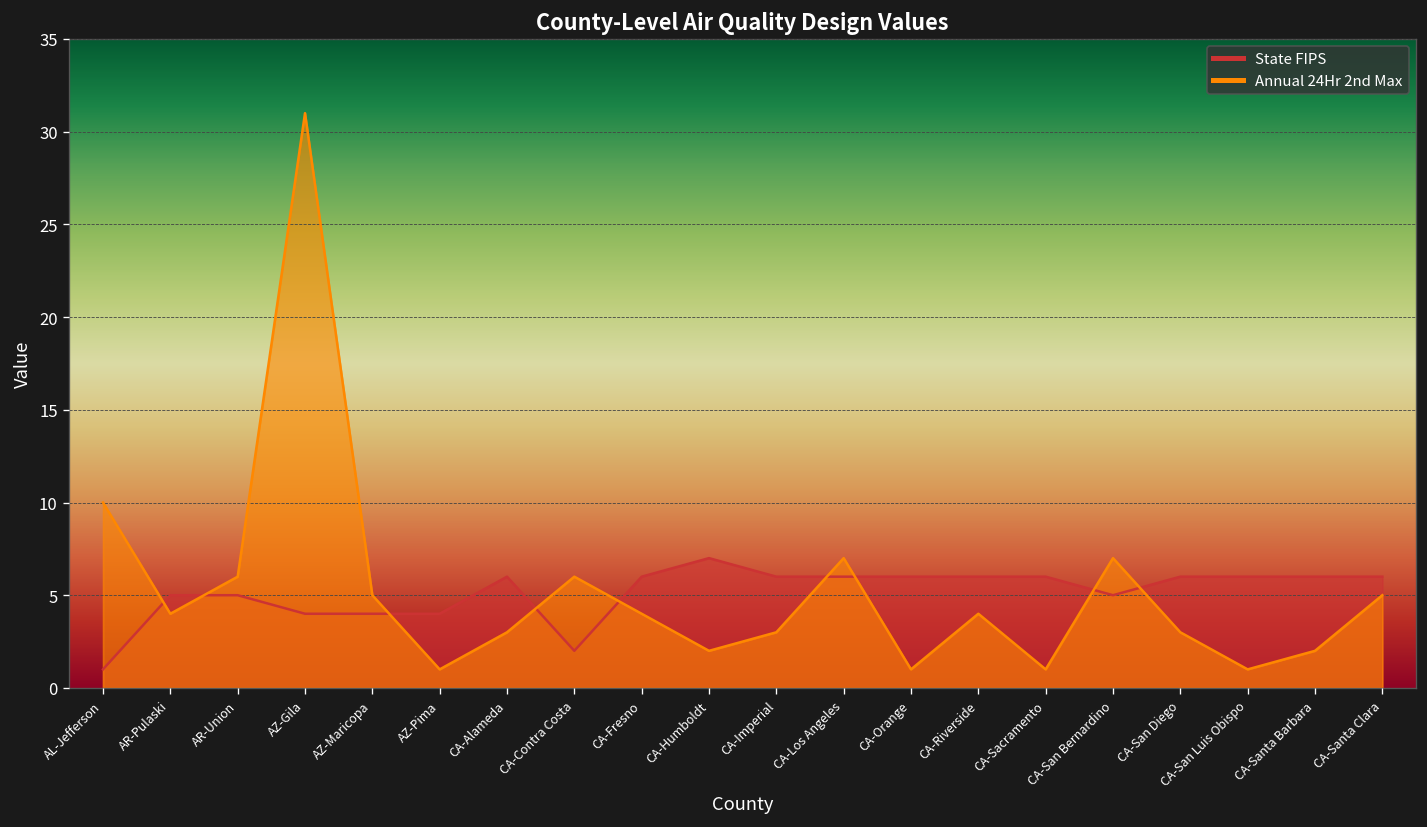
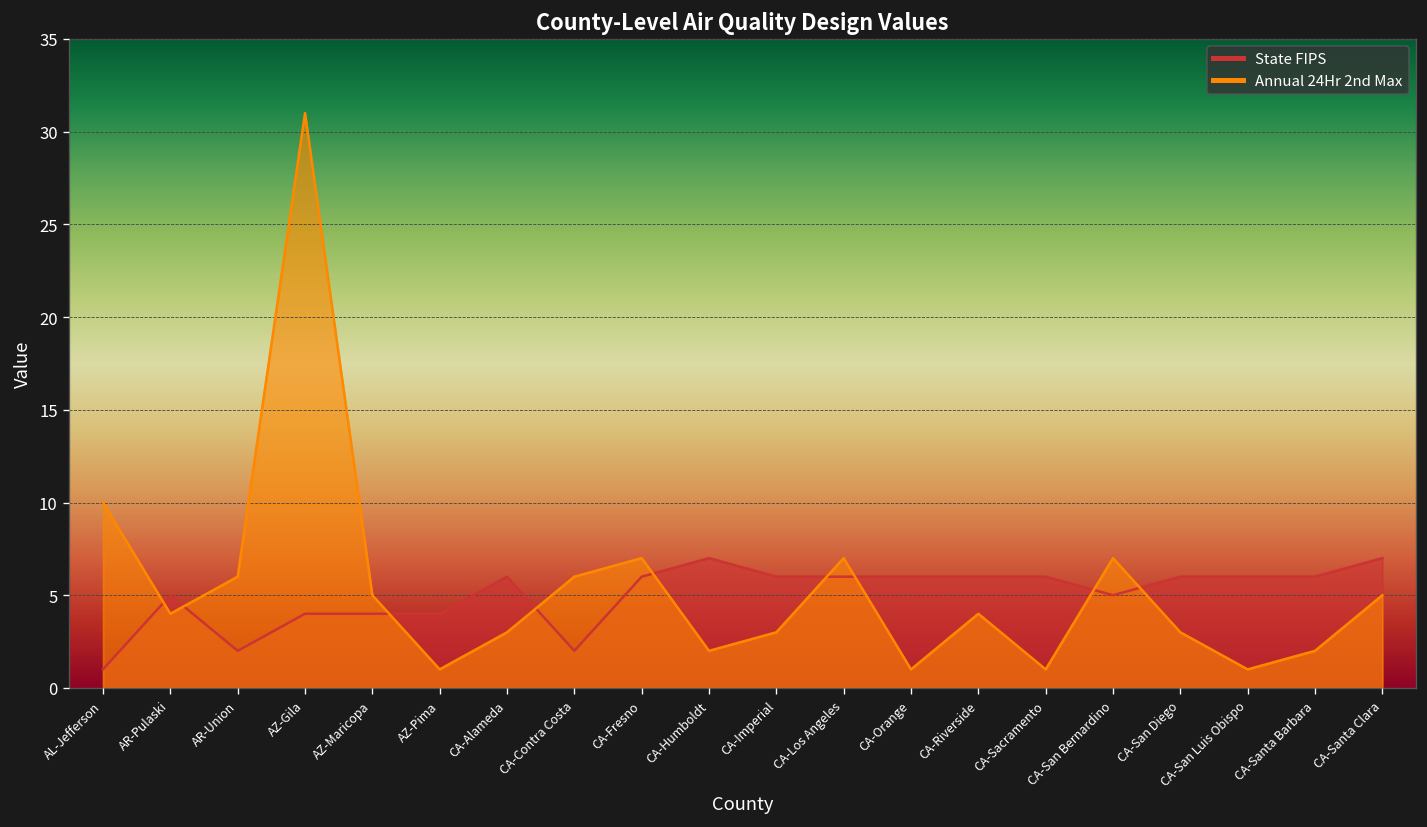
  {
    "State FIPS": {
      "AL-Jefferson": 1,
      "AR-Pulaski": 5,
-     "AR-Union": 5,
+     "AR-Union": 2,
      "AZ-Gila": 4,
      "AZ-Maricopa": 4,
      "AZ-Pima": 4,
      "CA-Alameda": 6,
      "CA-Contra Costa": 2,
      "CA-Fresno": 6,
      "CA-Humboldt": 7,
      "CA-Imperial": 6,
      "CA-Los Angeles": 6,
      "CA-Orange": 6,
      "CA-Riverside": 6,
      "CA-Sacramento": 6,
      "CA-San Bernardino": 5,
      "CA-San Diego": 6,
      "CA-San Luis Obispo": 6,
      "CA-Santa Barbara": 6,
-     "CA-Santa Clara": 6
+     "CA-Santa Clara": 7
    },
    "Annual 24Hr 2nd Max": {
      "AL-Jefferson": 10,
      "AR-Pulaski": 4,
      "AR-Union": 6,
      "AZ-Gila": 31,
      "AZ-Maricopa": 5,
      "AZ-Pima": 1,
      "CA-Alameda": 3,
      "CA-Contra Costa": 6,
-     "CA-Fresno": 4,
+     "CA-Fresno": 7,
      "CA-Humboldt": 2,
      "CA-Imperial": 3,
      "CA-Los Angeles": 7,
      "CA-Orange": 1,
      "CA-Riverside": 4,
      "CA-Sacramento": 1,
      "CA-San Bernardino": 7,
      "CA-San Diego": 3,
      "CA-San Luis Obispo": 1,
      "CA-Santa Barbara": 2,
      "CA-Santa Clara": 5
    }
  }
